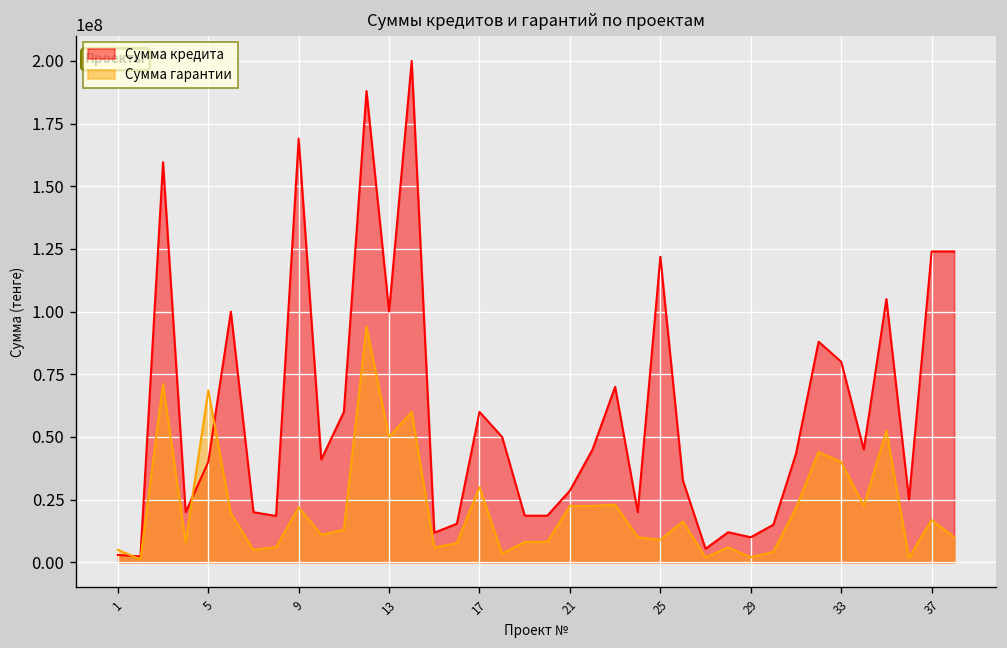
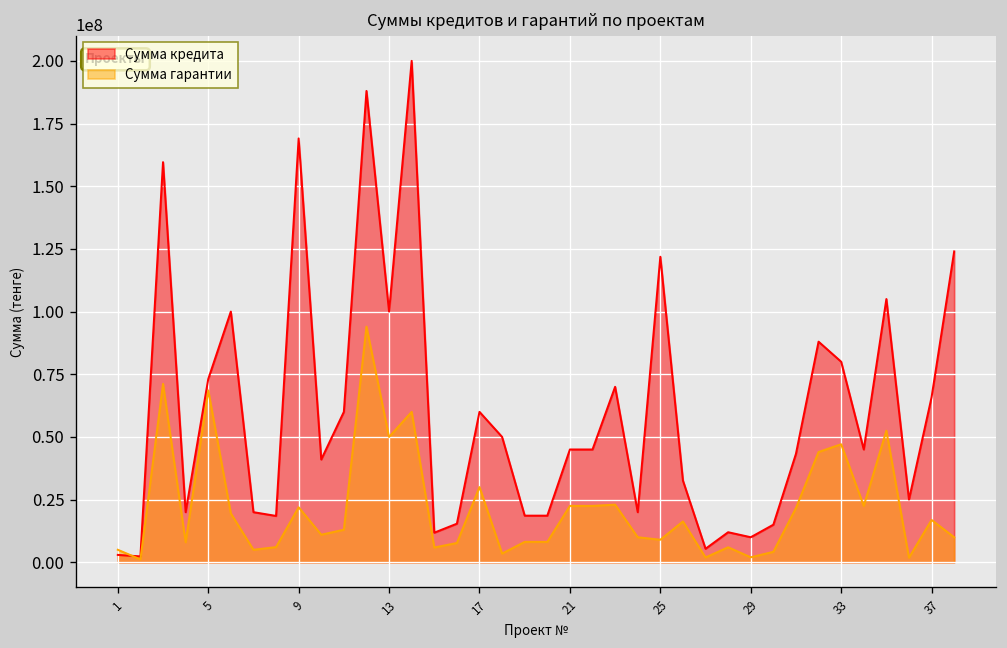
  {
    "Сумма кредита": {
      "1": 3000000,
-     "5": 40000000,
+     "5": 73000000,
      "9": 169000000,
      "13": 100000000,
      "17": 60000000,
-     "21": 29000000,
+     "21": 45000000,
      "25": 122000000,
      "29": 10000000,
      "33": 80000000,
-     "37": 124000000
+     "37": 66000000
    },
    "Сумма гарантии": {
      "1": 5000000,
      "5": 69000000,
      "9": 22000000,
      "13": 50000000,
      "17": 30000000,
      "21": 23000000,
      "25": 9000000,
      "29": 2000000,
-     "33": 40000000,
+     "33": 47000000,
      "37": 17000000
    }
  }
